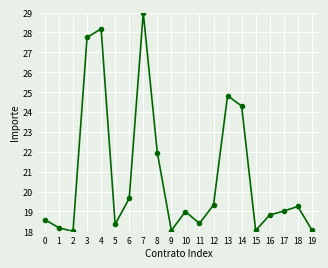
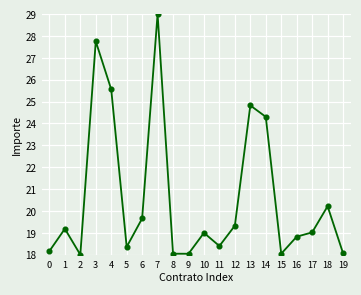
  {
-   "0": 18.6,
-   "1": 18.2,
+   "0": 18.2,
+   "1": 19.2,
    "2": 18.0,
    "3": 27.8,
-   "4": 28.2,
+   "4": 25.6,
    "5": 18.4,
    "6": 19.7,
    "7": 29.0,
-   "8": 22.0,
+   "8": 18.0,
    "9": 18.0,
    "10": 19.0,
    "11": 18.4,
    "12": 19.3,
    "13": 24.8,
    "14": 24.3,
    "15": 18.0,
    "16": 18.8,
    "17": 19.0,
-   "18": 19.3,
+   "18": 20.2,
    "19": 18.1
  }
